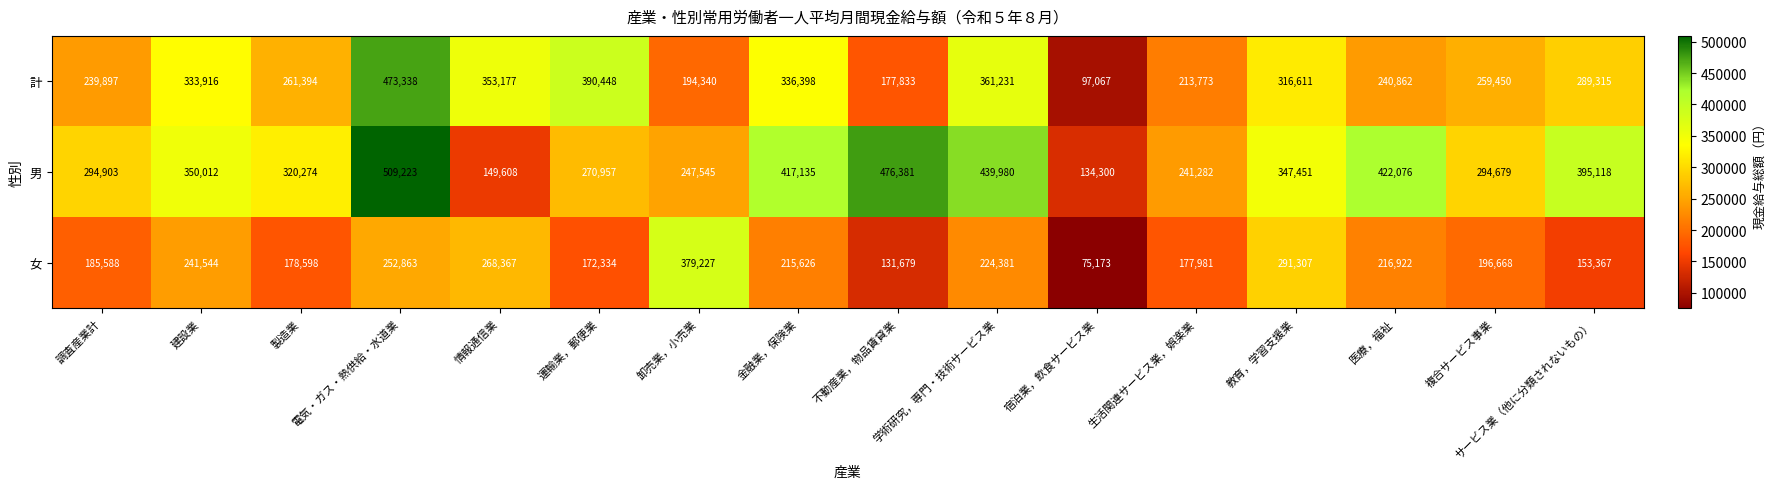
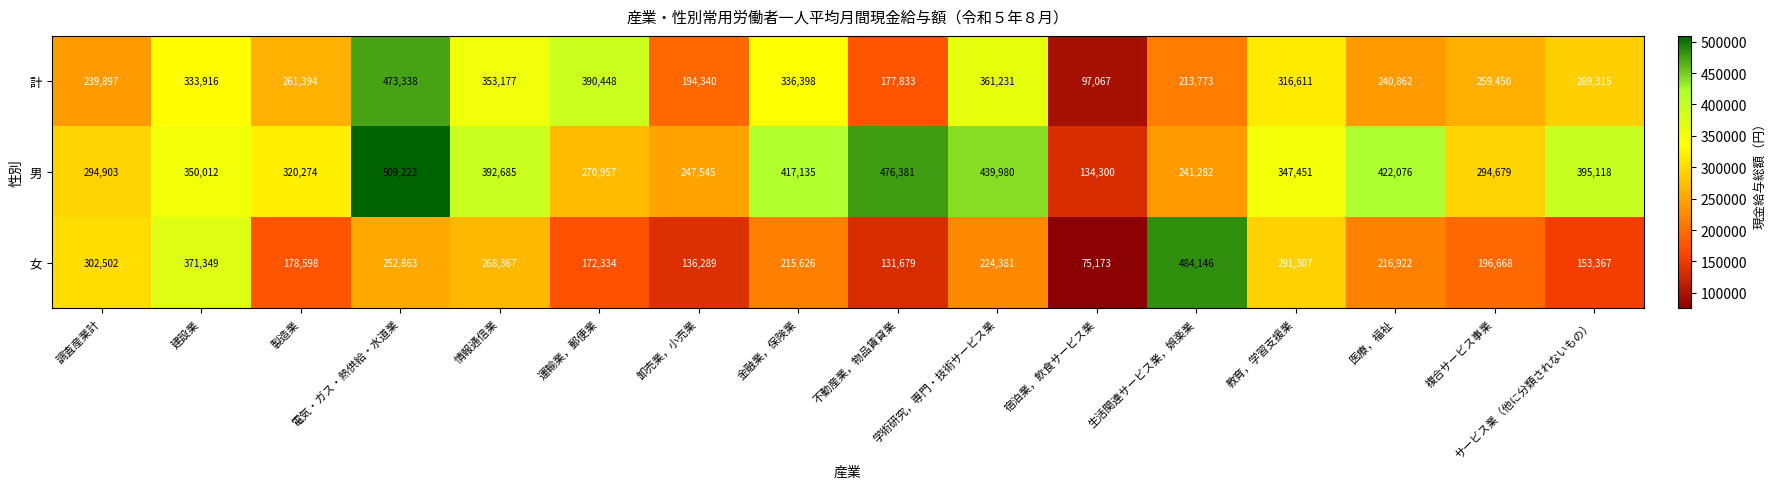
  {
    "計": {
      "調査産業計": "239,897",
      "建設業": "333,916",
      "製造業": "261,394",
      "電気・ガス・熱供給・水道業": "473,338",
      "情報通信業": "353,177",
      "運輸業，郵便業": "390,448",
      "卸売業，小売業": "194,340",
      "金融業，保険業": "336,398",
      "不動産業，物品賃貸業": "177,833",
      "学術研究，専門・技術サービス業": "361,231",
      "宿泊業，飲食サービス業": "97,067",
      "生活関連サービス業，娯楽業": "213,773",
      "教育，学習支援業": "316,611",
      "医療，福祉": "240,862",
      "複合サービス事業": "259,450",
      "サービス業（他に分類されないもの）": "289,315"
    },
    "男": {
      "調査産業計": "294,903",
      "建設業": "350,012",
      "製造業": "320,274",
      "電気・ガス・熱供給・水道業": "509,223",
-     "情報通信業": "149,608",
+     "情報通信業": "392,685",
      "運輸業，郵便業": "270,957",
      "卸売業，小売業": "247,545",
      "金融業，保険業": "417,135",
      "不動産業，物品賃貸業": "476,381",
      "学術研究，専門・技術サービス業": "439,980",
      "宿泊業，飲食サービス業": "134,300",
      "生活関連サービス業，娯楽業": "241,282",
      "教育，学習支援業": "347,451",
      "医療，福祉": "422,076",
      "複合サービス事業": "294,679",
      "サービス業（他に分類されないもの）": "395,118"
    },
    "女": {
-     "調査産業計": "185,588",
-     "建設業": "241,544",
+     "調査産業計": "302,502",
+     "建設業": "371,349",
      "製造業": "178,598",
      "電気・ガス・熱供給・水道業": "252,863",
      "情報通信業": "268,367",
      "運輸業，郵便業": "172,334",
-     "卸売業，小売業": "379,227",
+     "卸売業，小売業": "136,289",
      "金融業，保険業": "215,626",
      "不動産業，物品賃貸業": "131,679",
      "学術研究，専門・技術サービス業": "224,381",
      "宿泊業，飲食サービス業": "75,173",
-     "生活関連サービス業，娯楽業": "177,981",
+     "生活関連サービス業，娯楽業": "484,146",
      "教育，学習支援業": "291,307",
      "医療，福祉": "216,922",
      "複合サービス事業": "196,668",
      "サービス業（他に分類されないもの）": "153,367"
    }
  }
